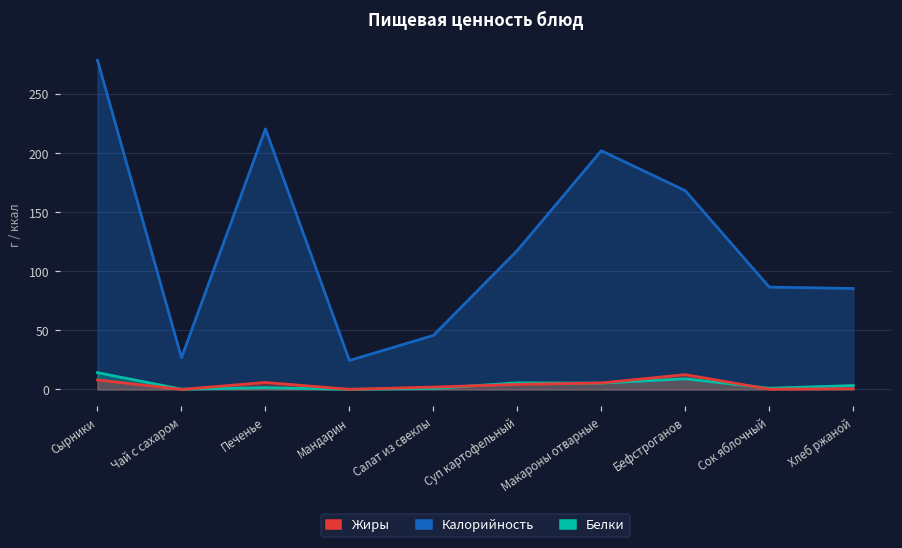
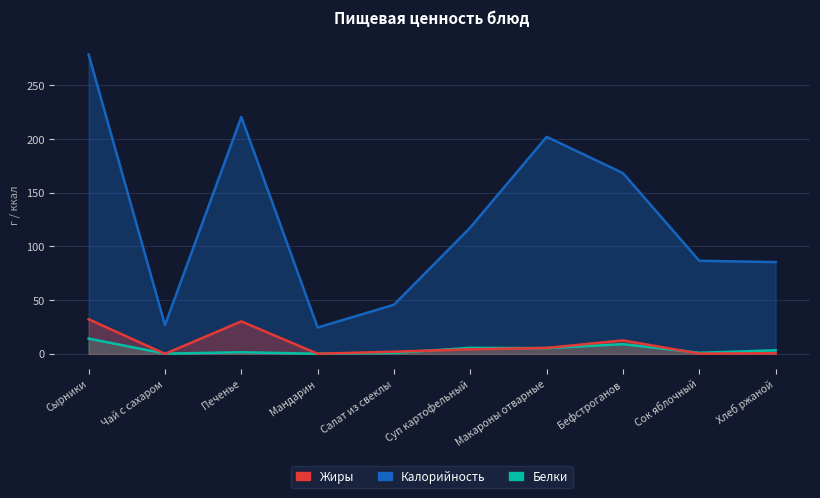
  {
    "Жиры": {
-     "Сырники": 8,
-     "Печенье": 6,
+     "Сырники": 32,
+     "Печенье": 30,
      "Бефстроганов": 13,
      "Хлеб ржаной": 1
    }
  }
